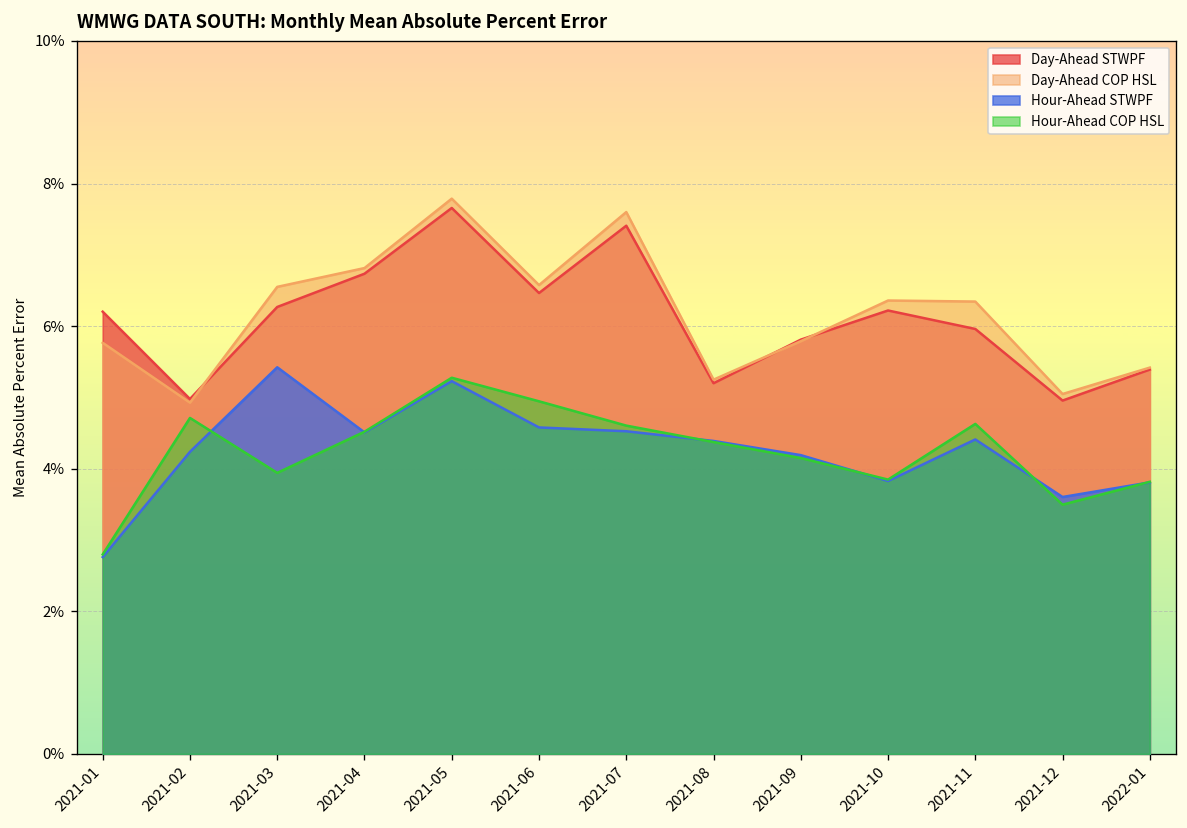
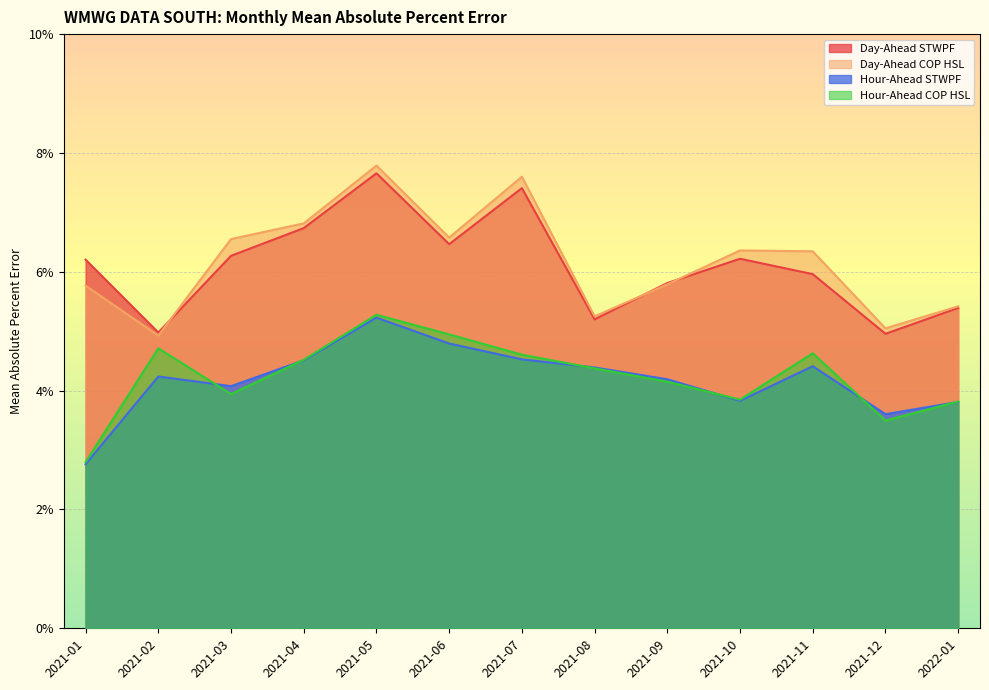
  {
    "Day-Ahead STWPF": {
      "2021-01": "6.2%",
      "2021-02": "5.0%",
      "2021-03": "6.3%",
      "2021-04": "6.7%",
      "2021-05": "7.7%",
      "2021-06": "6.5%",
      "2021-07": "7.4%",
      "2021-08": "5.2%",
      "2021-10": "6.2%",
      "2021-11": "6.0%",
      "2021-12": "5.0%"
    },
    "Day-Ahead COP HSL": {
      "2021-01": "5.8%",
      "2021-02": "4.9%",
      "2021-03": "6.6%",
      "2021-04": "6.8%",
      "2021-05": "7.8%",
      "2021-06": "6.6%",
      "2021-07": "7.6%",
      "2021-08": "5.2%",
      "2021-10": "6.4%",
      "2021-11": "6.3%",
      "2021-12": "5.0%"
    },
    "Hour-Ahead STWPF": {
      "2021-02": "4.2%",
-     "2021-03": "5.4%",
+     "2021-03": "4.1%",
      "2021-05": "5.2%",
-     "2021-06": "4.6%",
+     "2021-06": "4.8%",
      "2021-07": "4.5%",
      "2021-11": "4.4%",
      "2021-12": "3.6%"
    },
    "Hour-Ahead COP HSL": {
      "2021-02": "4.7%",
      "2021-03": "3.9%",
      "2021-05": "5.3%",
      "2021-06": "4.9%",
      "2021-07": "4.6%",
      "2021-11": "4.6%",
      "2021-12": "3.5%"
    }
  }
